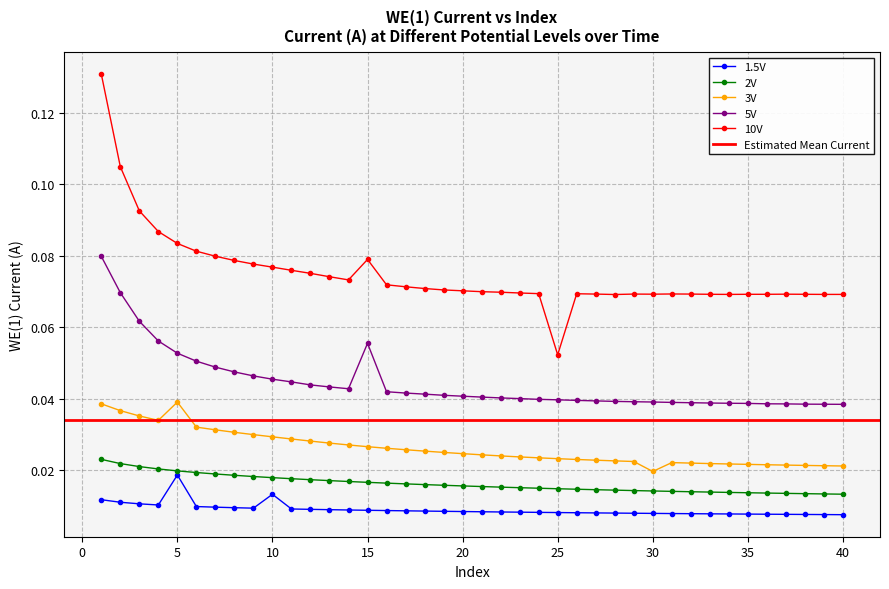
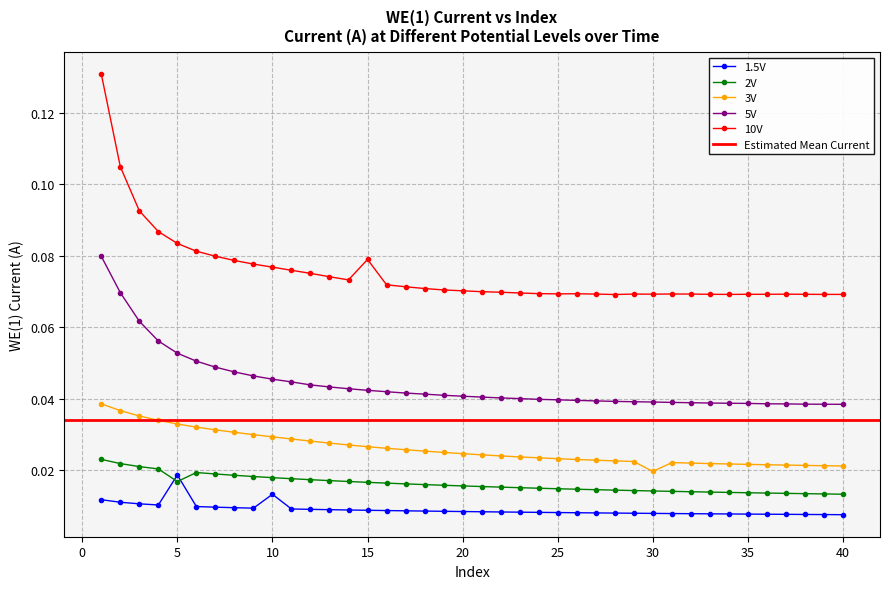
  {
    "1.5V": {
      "5": 0.019,
      "10": 0.013,
      "15": 0.009,
      "20": 0.008,
      "25": 0.008,
      "30": 0.008,
      "35": 0.008,
      "40": 0.008
    },
    "2V": {
-     "5": 0.020,
+     "5": 0.017,
      "10": 0.018,
      "15": 0.017,
      "20": 0.016,
      "25": 0.015,
      "30": 0.014,
      "35": 0.014,
      "40": 0.013
    },
    "3V": {
-     "5": 0.039,
+     "5": 0.033,
      "10": 0.029,
      "15": 0.027,
      "20": 0.025,
      "25": 0.023,
      "30": 0.020,
      "35": 0.022,
      "40": 0.021
    },
    "5V": {
      "5": 0.053,
      "10": 0.045,
-     "15": 0.056,
+     "15": 0.042,
      "20": 0.041,
      "25": 0.040,
      "30": 0.039,
      "35": 0.039,
      "40": 0.038
    },
    "10V": {
      "5": 0.083,
      "10": 0.077,
      "15": 0.079,
      "20": 0.070,
-     "25": 0.052,
+     "25": 0.069,
      "30": 0.069,
      "35": 0.069,
      "40": 0.069
    }
  }
